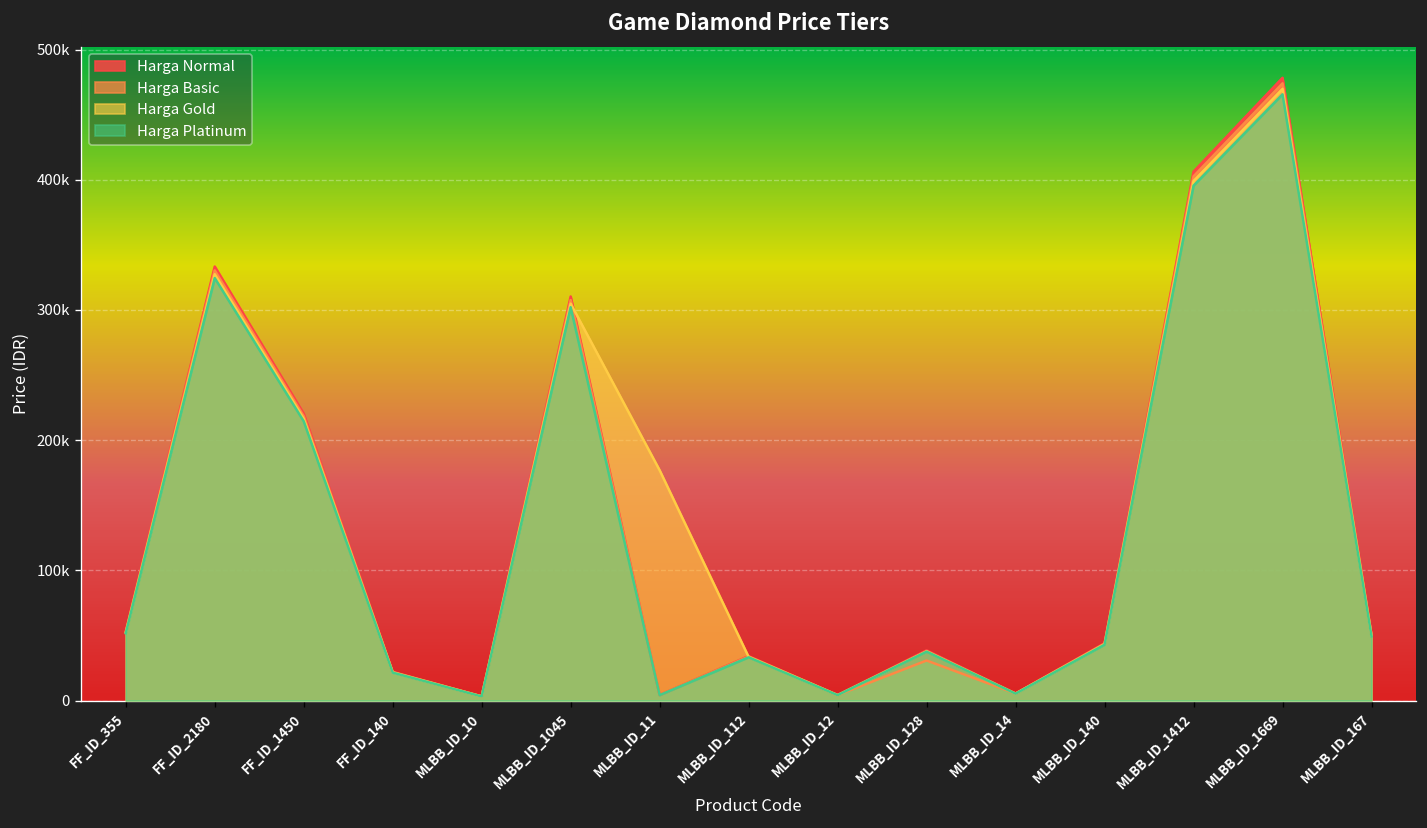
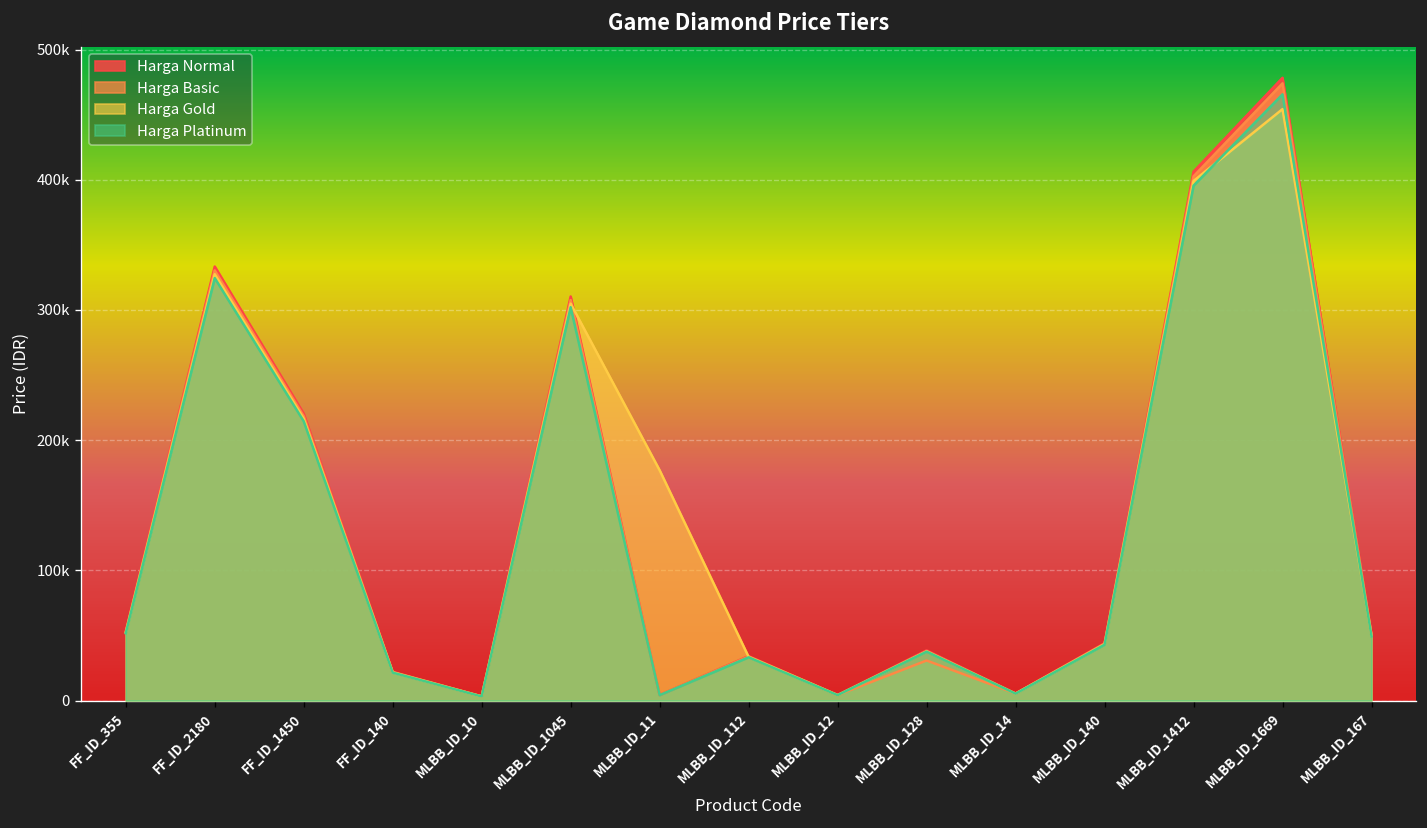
  {
    "Harga Normal": {
      "FF_ID_2180": 333000,
      "MLBB_ID_1045": 310000,
      "MLBB_ID_1412": 406000,
      "MLBB_ID_1669": 478000
    },
    "Harga Basic": {
      "FF_ID_2180": 330000,
      "MLBB_ID_1045": 308000,
      "MLBB_ID_128": 31000,
      "MLBB_ID_1412": 403000,
      "MLBB_ID_1669": 474000
    },
    "Harga Gold": {
      "FF_ID_2180": 327000,
      "MLBB_ID_1045": 305000,
      "MLBB_ID_11": 177000,
      "MLBB_ID_1412": 399000,
-     "MLBB_ID_1669": 470000
+     "MLBB_ID_1669": 454000
    },
    "Harga Platinum": {
      "FF_ID_2180": 325000,
      "MLBB_ID_1045": 302000,
      "MLBB_ID_1412": 395000,
      "MLBB_ID_1669": 466000
    }
  }
